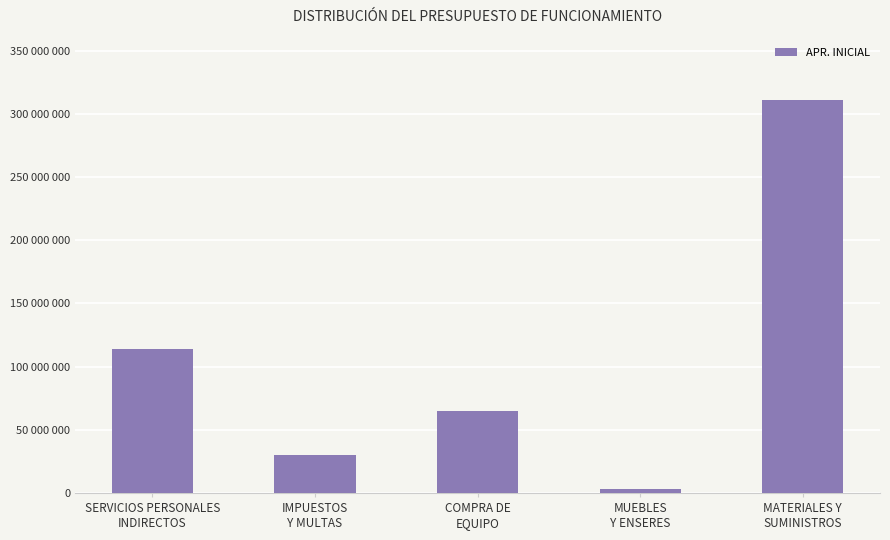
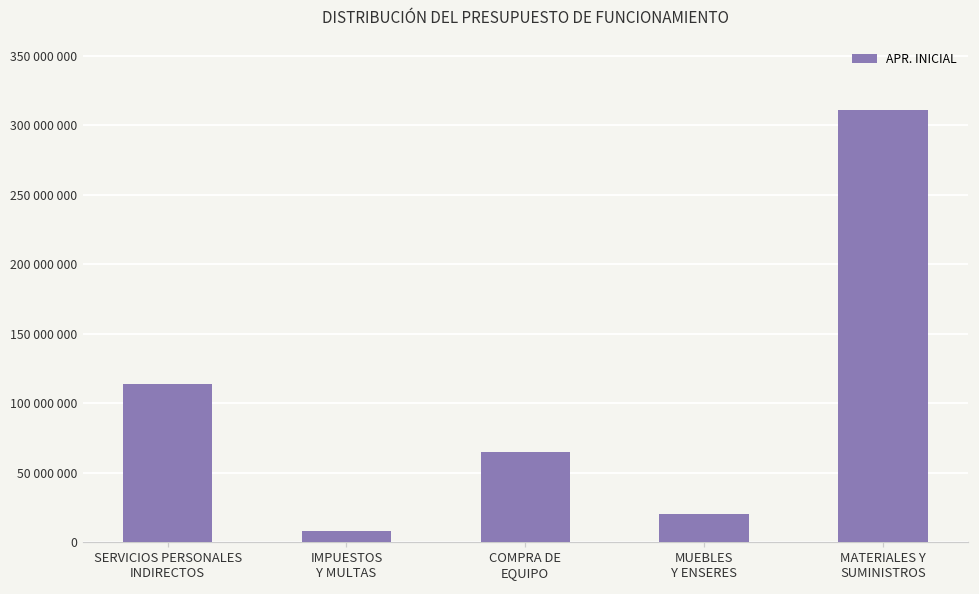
  {
    "SERVICIOS PERSONALES INDIRECTOS": 114000000,
-   "IMPUESTOS Y MULTAS": 30000000,
+   "IMPUESTOS Y MULTAS": 8000000,
    "COMPRA DE EQUIPO": 65000000,
-   "MUEBLES Y ENSERES": 4000000,
+   "MUEBLES Y ENSERES": 20000000,
    "MATERIALES Y SUMINISTROS": 311000000
  }
